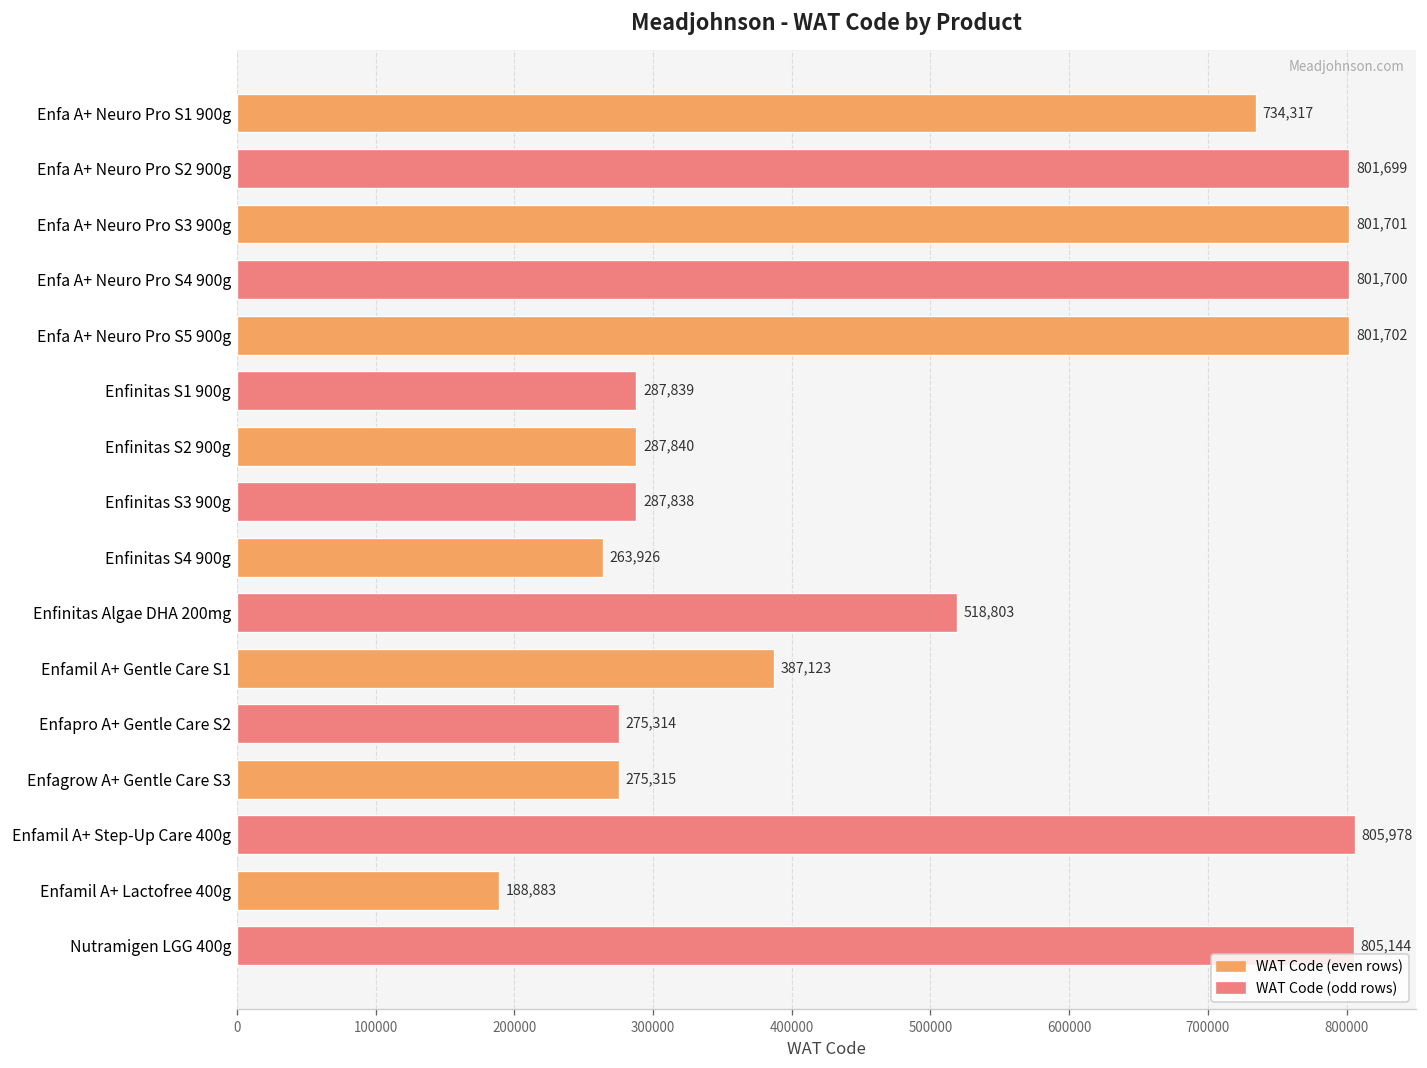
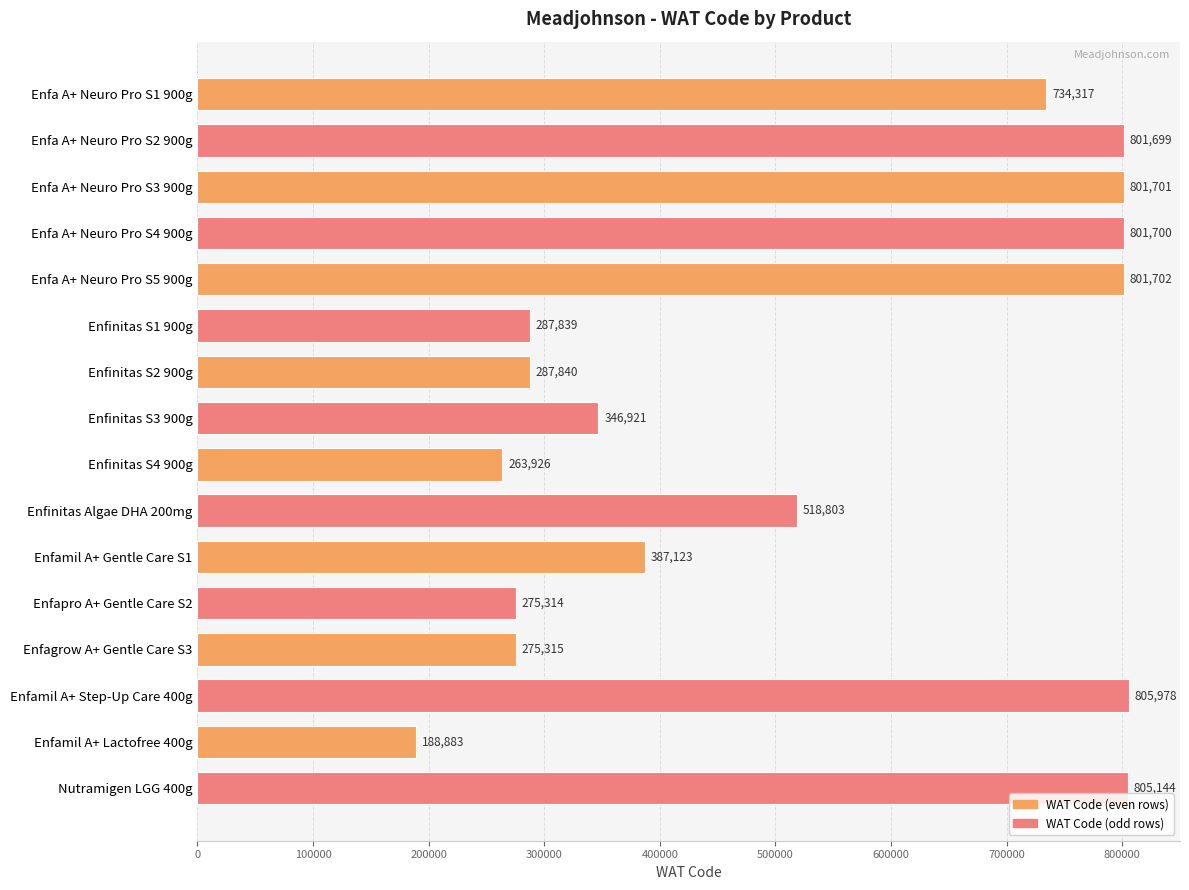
  {
    "Enfa A+ Neuro Pro S1 900g": "734,317",
    "Enfa A+ Neuro Pro S2 900g": "801,699",
    "Enfa A+ Neuro Pro S3 900g": "801,701",
    "Enfa A+ Neuro Pro S4 900g": "801,700",
    "Enfa A+ Neuro Pro S5 900g": "801,702",
    "Enfinitas S1 900g": "287,839",
    "Enfinitas S2 900g": "287,840",
-   "Enfinitas S3 900g": "287,838",
+   "Enfinitas S3 900g": "346,921",
    "Enfinitas S4 900g": "263,926",
    "Enfinitas Algae DHA 200mg": "518,803",
    "Enfamil A+ Gentle Care S1": "387,123",
    "Enfapro A+ Gentle Care S2": "275,314",
    "Enfagrow A+ Gentle Care S3": "275,315",
    "Enfamil A+ Step-Up Care 400g": "805,978",
    "Enfamil A+ Lactofree 400g": "188,883"
  }
